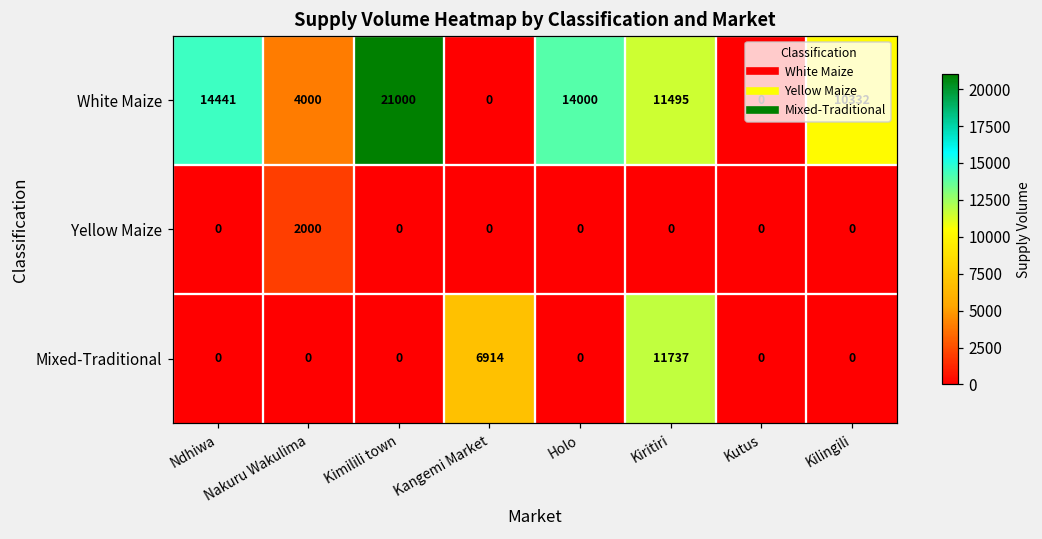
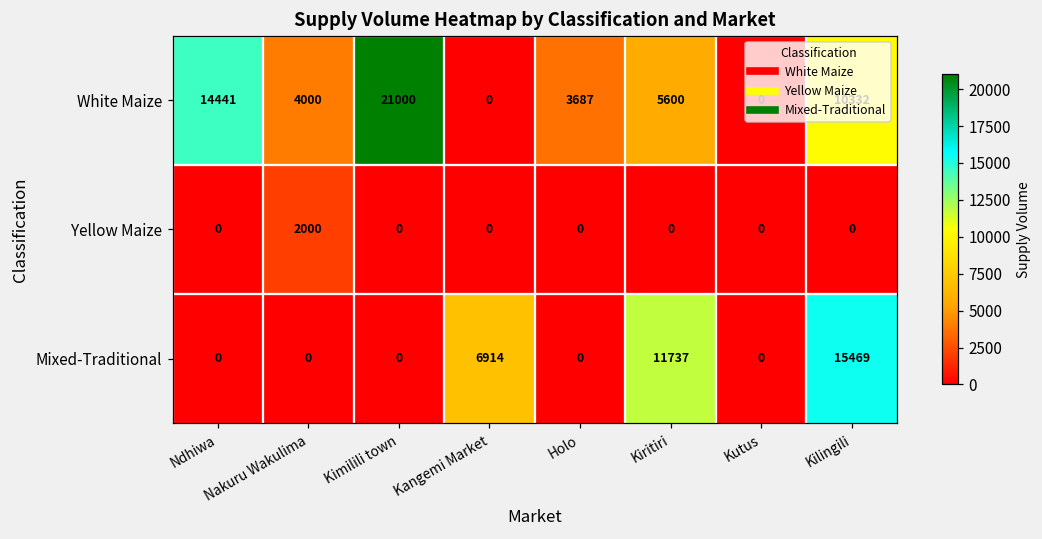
  {
    "White Maize": {
      "Ndhiwa": 14441,
      "Nakuru Wakulima": 4000,
      "Kimilili town": 21000,
      "Kangemi Market": 0,
-     "Holo": 14000,
-     "Kiritiri": 11495
+     "Holo": 3687,
+     "Kiritiri": 5600
    },
    "Yellow Maize": {
      "Ndhiwa": 0,
      "Nakuru Wakulima": 2000,
      "Kimilili town": 0,
      "Kangemi Market": 0,
      "Holo": 0,
      "Kiritiri": 0,
      "Kutus": 0,
      "Kilingili": 0
    },
    "Mixed-Traditional": {
      "Ndhiwa": 0,
      "Nakuru Wakulima": 0,
      "Kimilili town": 0,
      "Kangemi Market": 6914,
      "Holo": 0,
      "Kiritiri": 11737,
      "Kutus": 0,
-     "Kilingili": 0
+     "Kilingili": 15469
    }
  }
